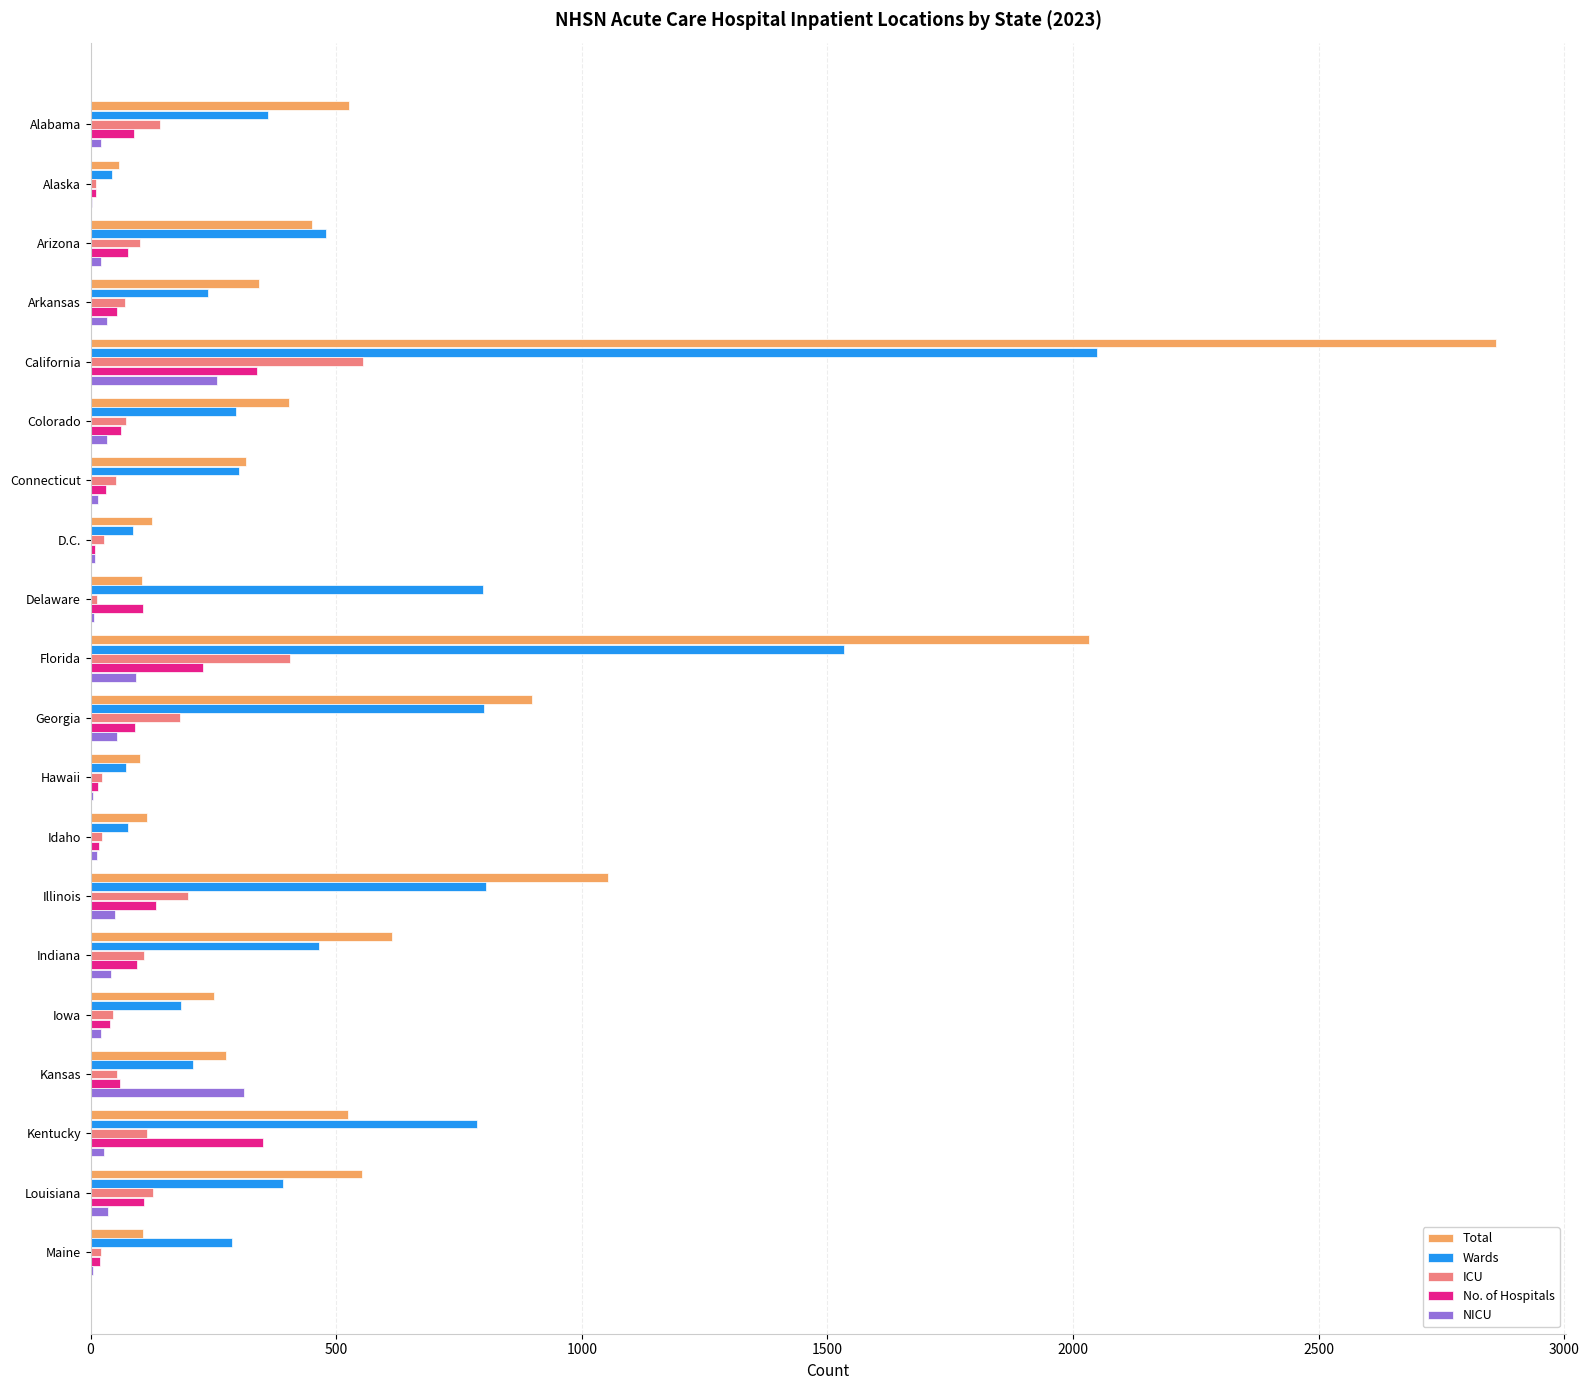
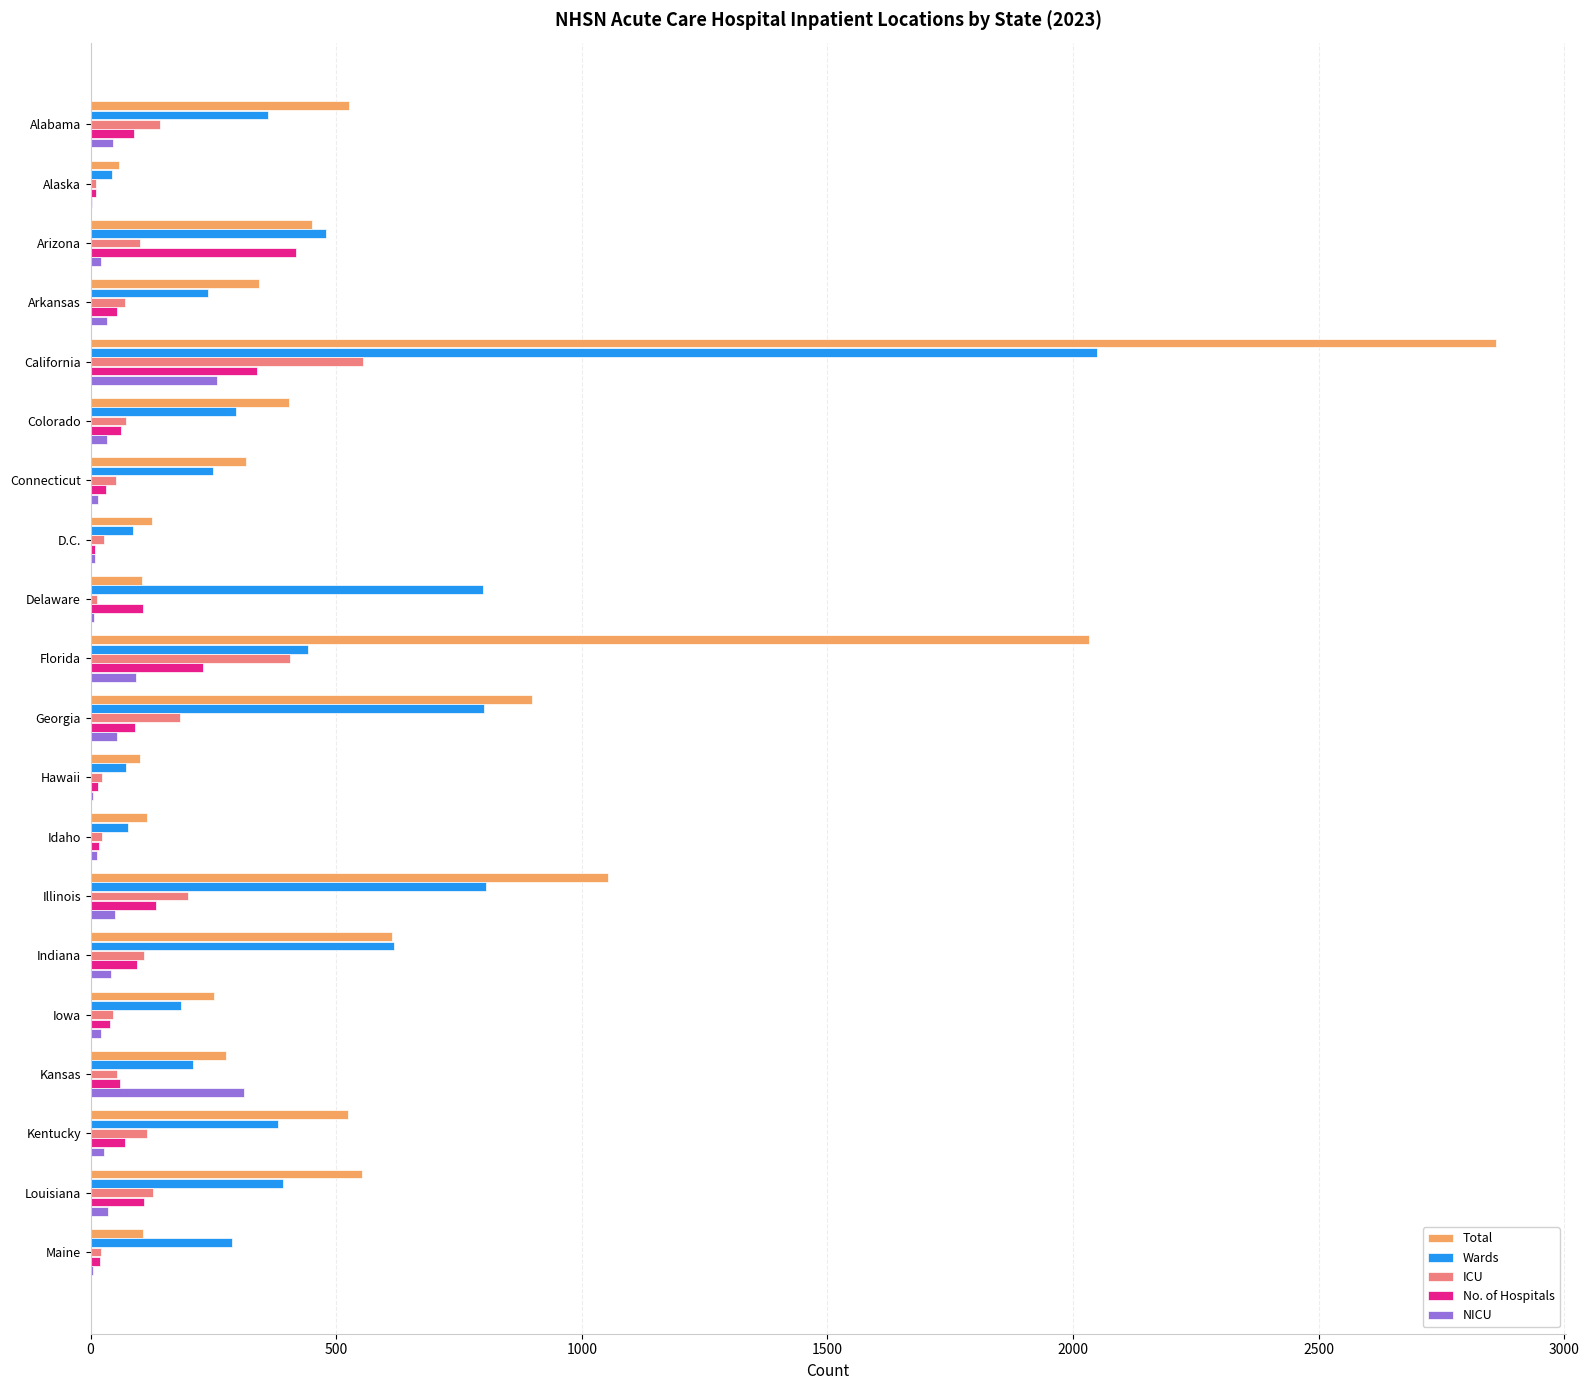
  {
    "Wards": {
      "Alabama": 360,
      "Alaska": 40,
      "Arizona": 480,
      "Arkansas": 240,
      "California": 2050,
      "Colorado": 300,
-     "Connecticut": 300,
+     "Connecticut": 250,
      "D.C.": 90,
      "Delaware": 800,
-     "Florida": 1530,
+     "Florida": 440,
      "Georgia": 800,
      "Hawaii": 70,
      "Idaho": 80,
      "Illinois": 810,
-     "Indiana": 470,
+     "Indiana": 620,
      "Iowa": 190,
      "Kansas": 210,
-     "Kentucky": 790,
+     "Kentucky": 380,
      "Louisiana": 390,
      "Maine": 290
    },
    "No. of Hospitals": {
      "Alabama": 90,
      "Alaska": 10,
-     "Arizona": 80,
+     "Arizona": 420,
      "Arkansas": 50,
      "California": 340,
      "Colorado": 60,
      "Connecticut": 30,
      "D.C.": 10,
      "Delaware": 110,
      "Florida": 230,
      "Georgia": 90,
      "Hawaii": 20,
      "Idaho": 20,
      "Illinois": 130,
      "Indiana": 90,
      "Iowa": 40,
      "Kansas": 60,
-     "Kentucky": 350,
+     "Kentucky": 70,
      "Louisiana": 110,
      "Maine": 20
    },
    "NICU": {
-     "Alabama": 20,
+     "Alabama": 50,
      "Arizona": 20,
      "Arkansas": 30,
      "California": 260,
      "Colorado": 30,
      "Connecticut": 20,
      "D.C.": 10,
      "Delaware": 10,
      "Florida": 90,
      "Georgia": 50,
      "Idaho": 10,
      "Illinois": 50,
      "Indiana": 40,
      "Iowa": 20,
      "Kansas": 310,
      "Kentucky": 30,
      "Louisiana": 40
    }
  }
